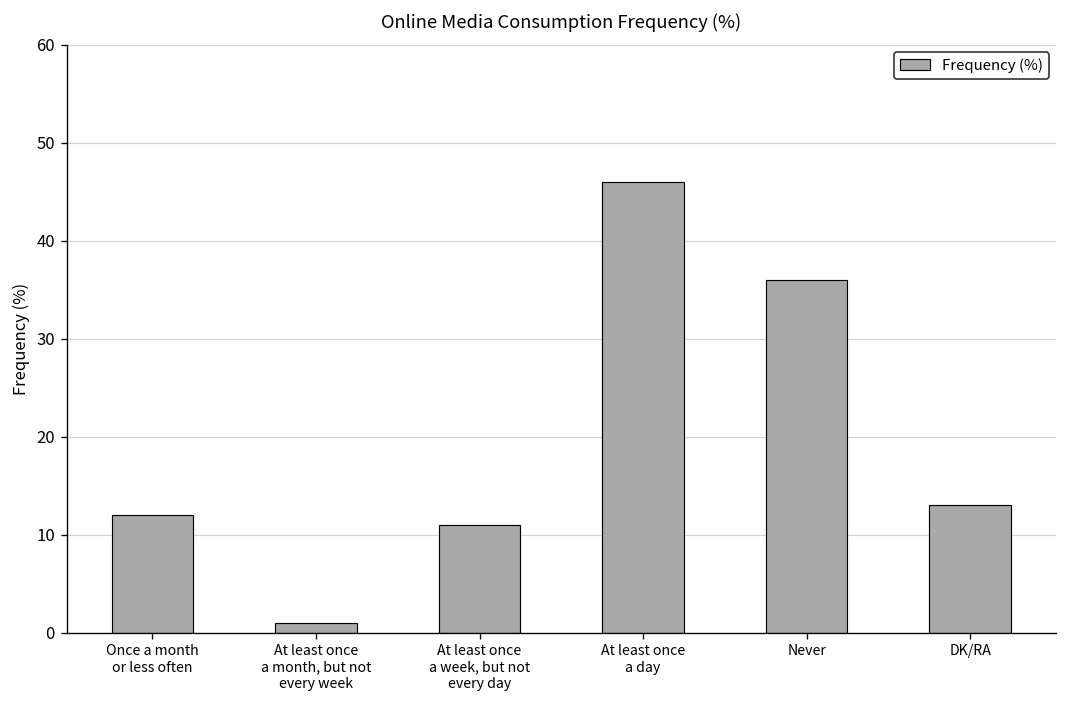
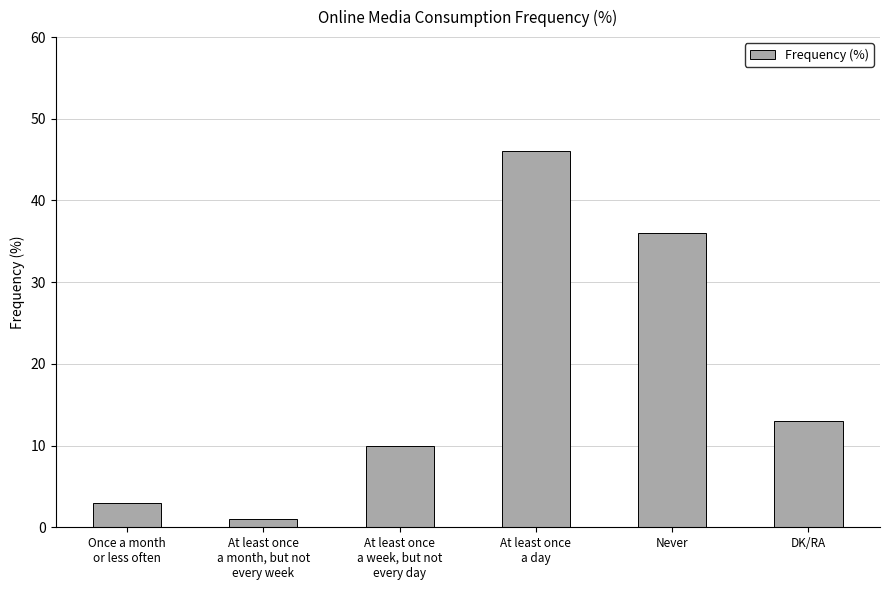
  {
-   "Once a month or less often": 12,
+   "Once a month or less often": 3,
    "At least once a month, but not every week": 1,
-   "At least once a week, but not every day": 11,
+   "At least once a week, but not every day": 10,
    "At least once a day": 46,
    "Never": 36,
    "DK/RA": 13
  }
